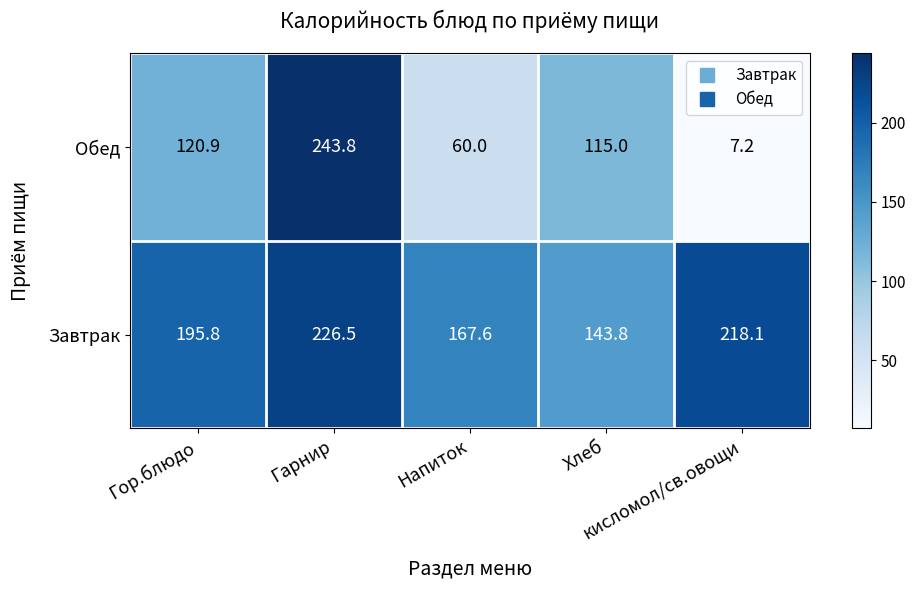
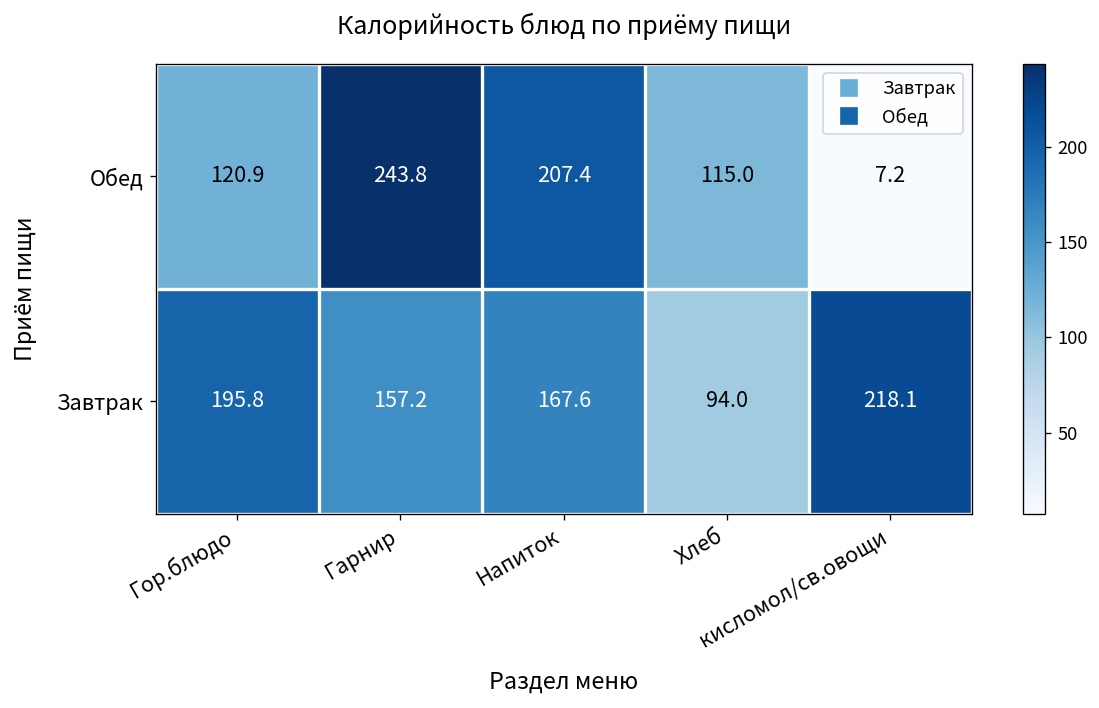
  {
    "Обед": {
      "Гор.блюдо": 120.9,
      "Гарнир": 243.8,
-     "Напиток": 60.0,
+     "Напиток": 207.4,
      "Хлеб": 115.0,
      "кисломол/св.овощи": 7.2
    },
    "Завтрак": {
      "Гор.блюдо": 195.8,
-     "Гарнир": 226.5,
+     "Гарнир": 157.2,
      "Напиток": 167.6,
-     "Хлеб": 143.8,
+     "Хлеб": 94.0,
      "кисломол/св.овощи": 218.1
    }
  }
